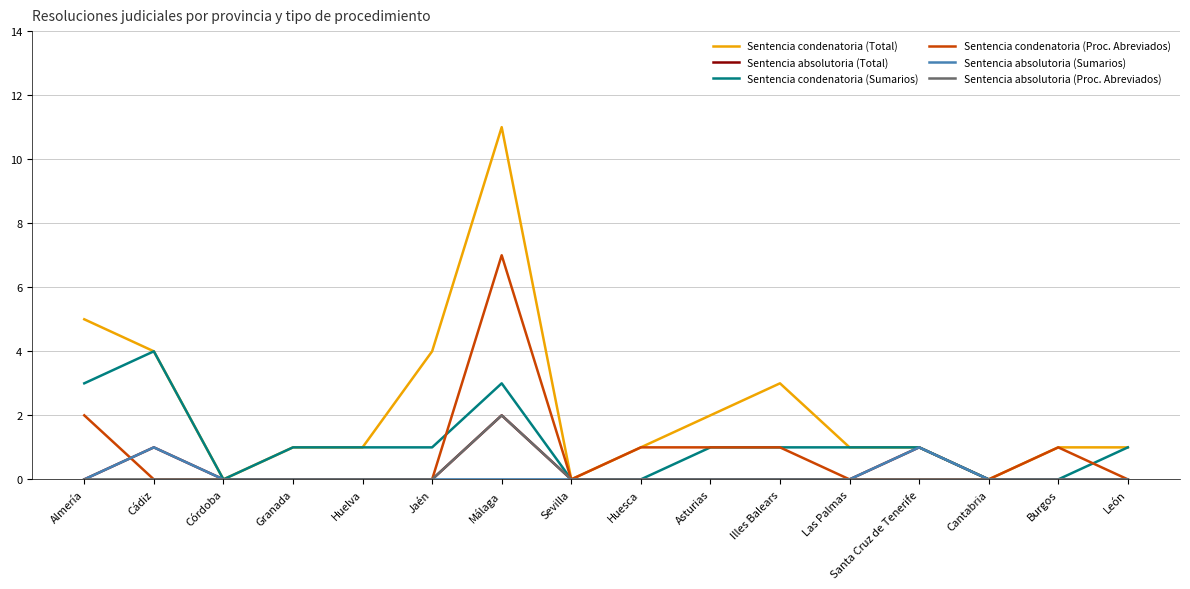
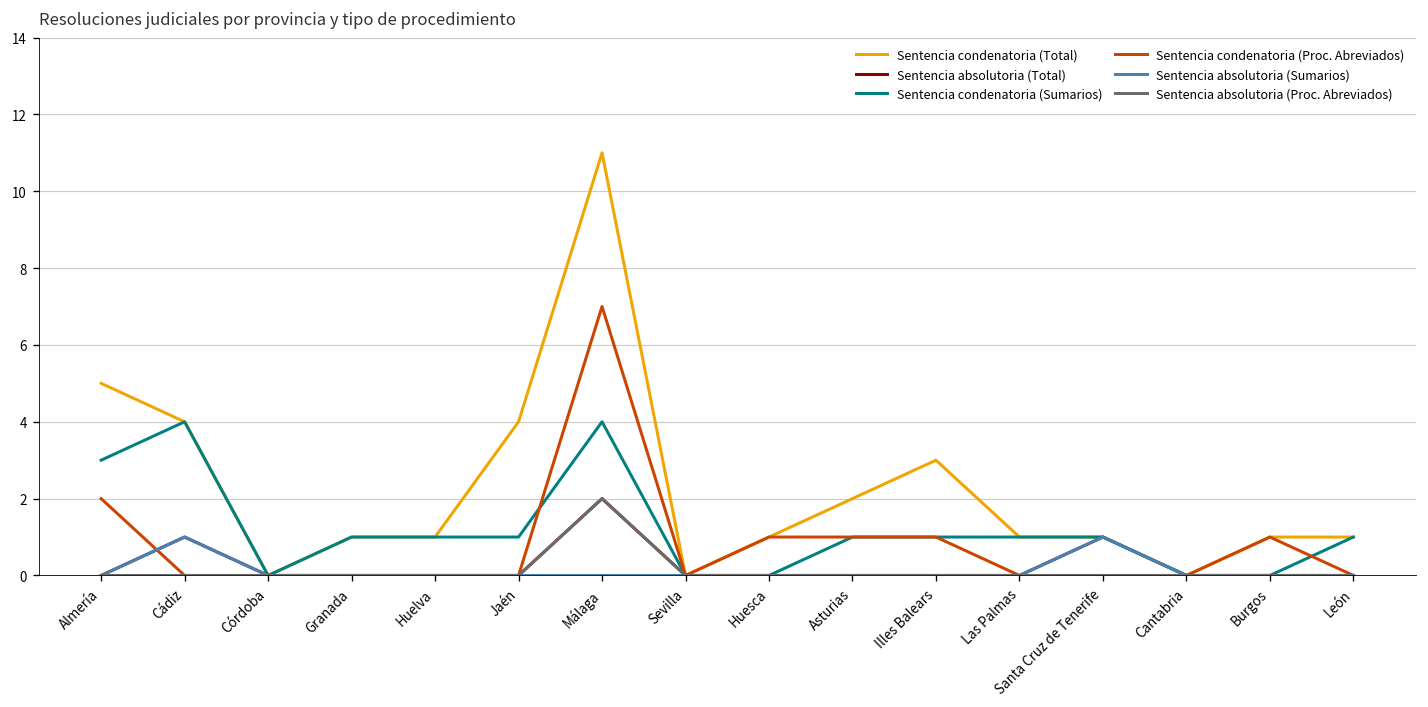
  {
    "Sentencia condenatoria (Total)": {
      "Almería": 5,
      "Jaén": 4,
      "Málaga": 11,
      "Asturias": 2,
      "Illes Balears": 3
    },
    "Sentencia condenatoria (Sumarios)": {
      "Almería": 3,
      "Jaén": 1,
-     "Málaga": 3
+     "Málaga": 4
    },
    "Sentencia condenatoria (Proc. Abreviados)": {
      "Almería": 2,
      "Málaga": 7
    },
    "Sentencia absolutoria (Sumarios)": {
      "Málaga": 0
    }
  }
